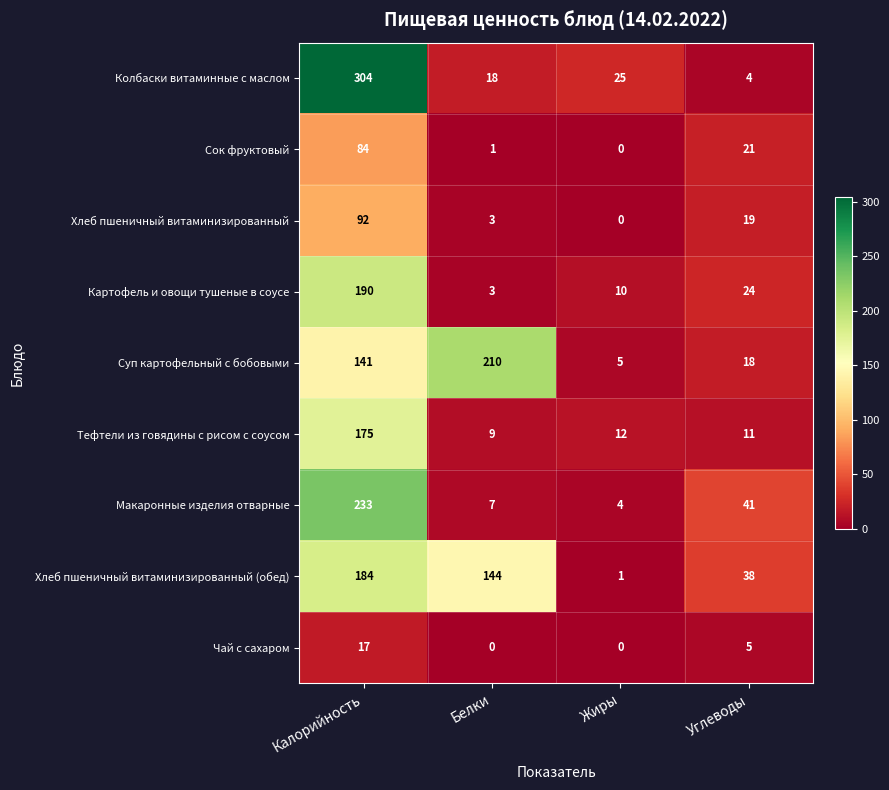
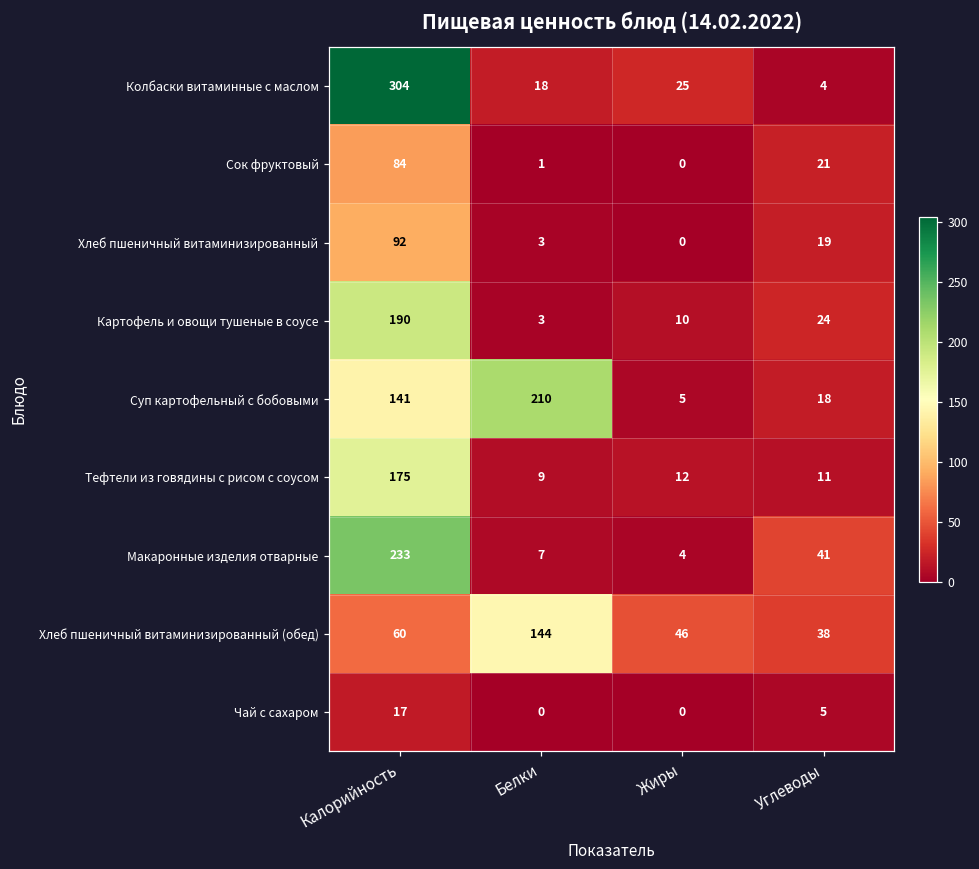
  {
    "Колбаски витаминные с маслом": {
      "Калорийность": 304,
      "Белки": 18,
      "Жиры": 25,
      "Углеводы": 4
    },
    "Сок фруктовый": {
      "Калорийность": 84,
      "Белки": 1,
      "Жиры": 0,
      "Углеводы": 21
    },
    "Хлеб пшеничный витаминизированный": {
      "Калорийность": 92,
      "Белки": 3,
      "Жиры": 0,
      "Углеводы": 19
    },
    "Картофель и овощи тушеные в соусе": {
      "Калорийность": 190,
      "Белки": 3,
      "Жиры": 10,
      "Углеводы": 24
    },
    "Суп картофельный с бобовыми": {
      "Калорийность": 141,
      "Белки": 210,
      "Жиры": 5,
      "Углеводы": 18
    },
    "Тефтели из говядины с рисом с соусом": {
      "Калорийность": 175,
      "Белки": 9,
      "Жиры": 12,
      "Углеводы": 11
    },
    "Макаронные изделия отварные": {
      "Калорийность": 233,
      "Белки": 7,
      "Жиры": 4,
      "Углеводы": 41
    },
    "Хлеб пшеничный витаминизированный (обед)": {
-     "Калорийность": 184,
+     "Калорийность": 60,
      "Белки": 144,
-     "Жиры": 1,
+     "Жиры": 46,
      "Углеводы": 38
    },
    "Чай с сахаром": {
      "Калорийность": 17,
      "Белки": 0,
      "Жиры": 0,
      "Углеводы": 5
    }
  }
